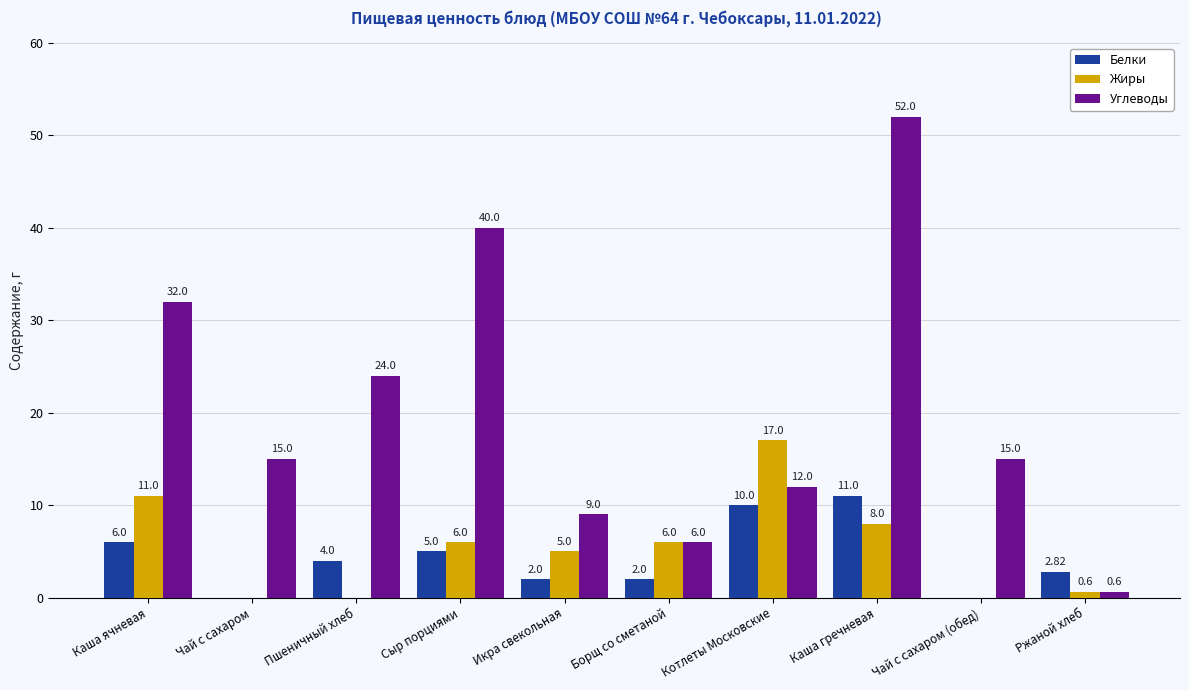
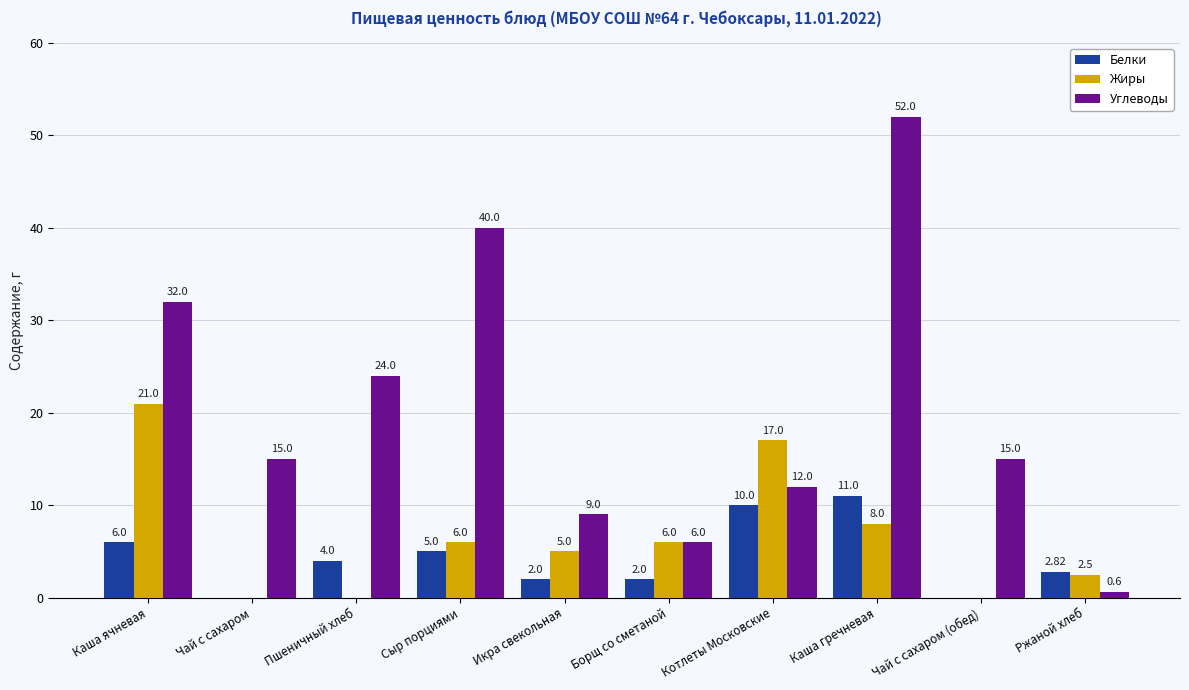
  {
    "Белки": {
      "Каша ячневая": 6.0,
      "Пшеничный хлеб": 4.0,
      "Сыр порциями": 5.0,
      "Икра свекольная": 2.0,
      "Борщ со сметаной": 2.0,
      "Котлеты Московские": 10.0,
      "Каша гречневая": 11.0,
      "Ржаной хлеб": 2.82
    },
    "Жиры": {
-     "Каша ячневая": 11.0,
+     "Каша ячневая": 21.0,
      "Сыр порциями": 6.0,
      "Икра свекольная": 5.0,
      "Борщ со сметаной": 6.0,
      "Котлеты Московские": 17.0,
      "Каша гречневая": 8.0,
-     "Ржаной хлеб": 0.6
+     "Ржаной хлеб": 2.5
    },
    "Углеводы": {
      "Каша ячневая": 32.0,
      "Чай с сахаром": 15.0,
      "Пшеничный хлеб": 24.0,
      "Сыр порциями": 40.0,
      "Икра свекольная": 9.0,
      "Борщ со сметаной": 6.0,
      "Котлеты Московские": 12.0,
      "Каша гречневая": 52.0,
      "Чай с сахаром (обед)": 15.0,
      "Ржаной хлеб": 0.6
    }
  }
